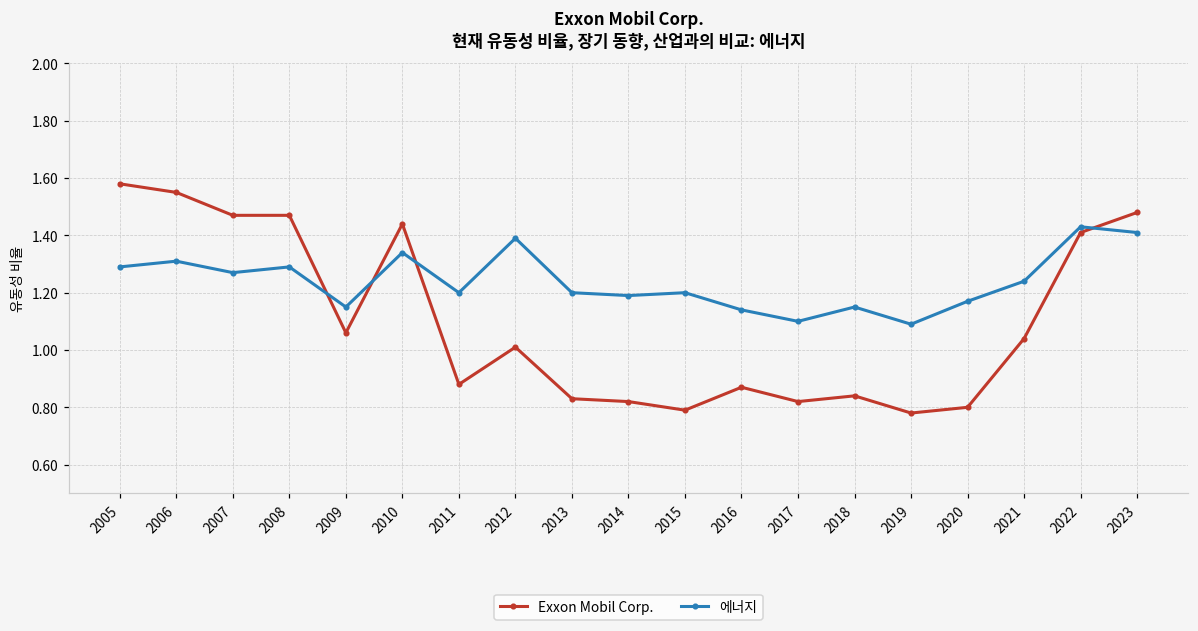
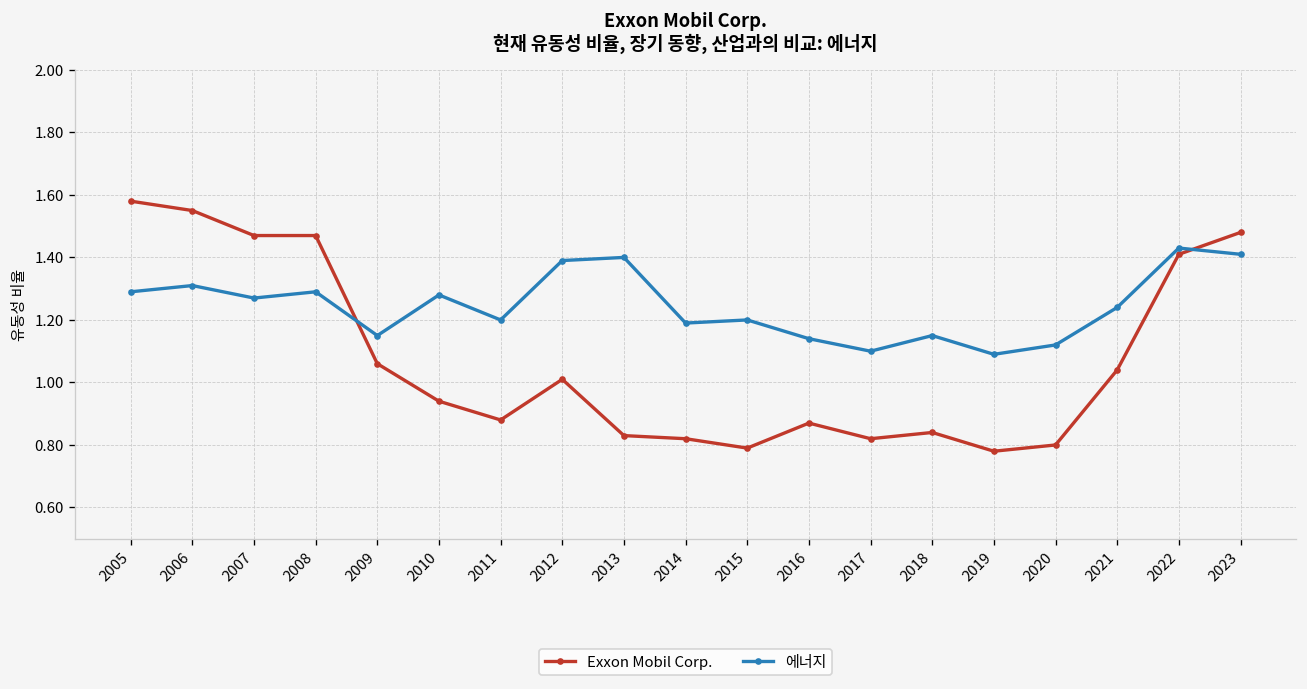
  {
    "Exxon Mobil Corp.": {
      "2005": 1.58,
      "2006": 1.55,
      "2007": 1.47,
      "2008": 1.47,
      "2009": 1.06,
-     "2010": 1.44,
+     "2010": 0.94,
      "2011": 0.88,
      "2012": 1.01,
      "2013": 0.83,
      "2014": 0.82,
      "2015": 0.79,
      "2016": 0.87,
      "2017": 0.82,
      "2018": 0.84,
      "2019": 0.78,
      "2020": 0.80,
      "2021": 1.04,
      "2022": 1.41,
      "2023": 1.48
    },
    "에너지": {
      "2005": 1.29,
      "2006": 1.31,
      "2007": 1.27,
      "2008": 1.29,
      "2009": 1.15,
-     "2010": 1.34,
+     "2010": 1.28,
      "2011": 1.20,
      "2012": 1.39,
-     "2013": 1.2,
+     "2013": 1.4,
      "2014": 1.19,
      "2015": 1.20,
      "2016": 1.14,
      "2017": 1.10,
      "2018": 1.15,
      "2019": 1.09,
-     "2020": 1.17,
+     "2020": 1.12,
      "2021": 1.24,
      "2022": 1.43,
      "2023": 1.41
    }
  }
